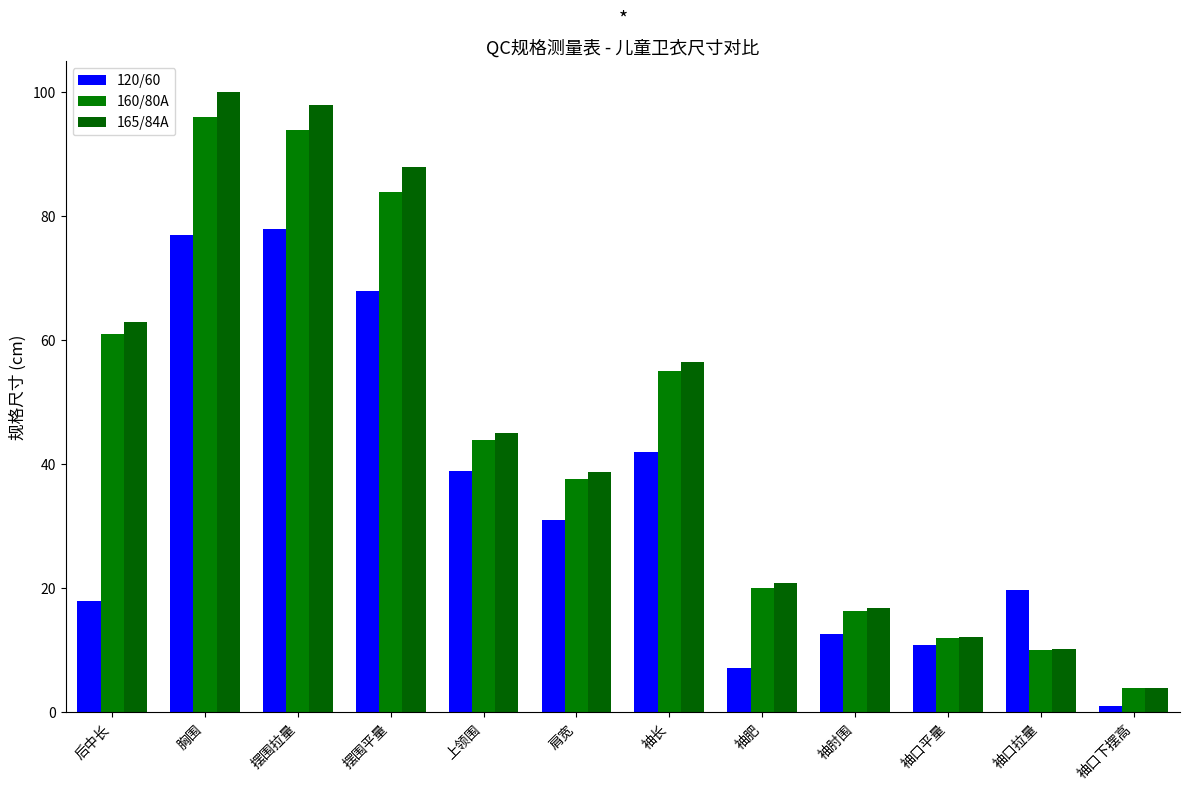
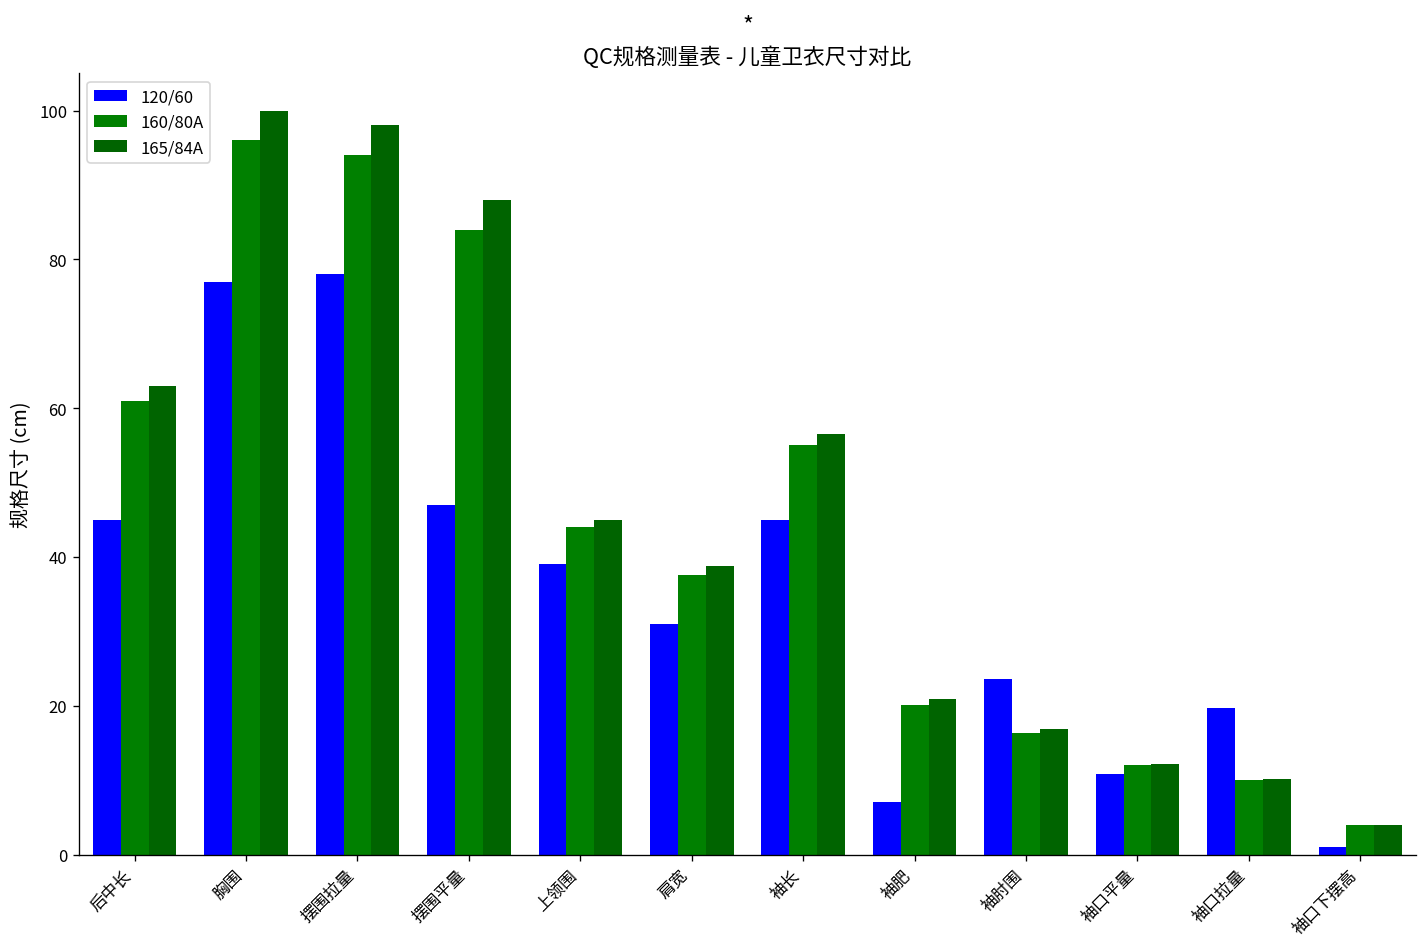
  {
    "120/60": {
-     "后中长": 18,
+     "后中长": 45,
      "胸围": 77,
      "摆围拉量": 78,
-     "摆围平量": 68,
+     "摆围平量": 47,
      "上领围": 39,
      "肩宽": 31,
-     "袖长": 42,
+     "袖长": 45,
      "袖肥": 7,
-     "袖肘围": 13,
+     "袖肘围": 24,
      "袖口平量": 11,
      "袖口拉量": 20,
      "袖口下摆高": 1
    }
  }
